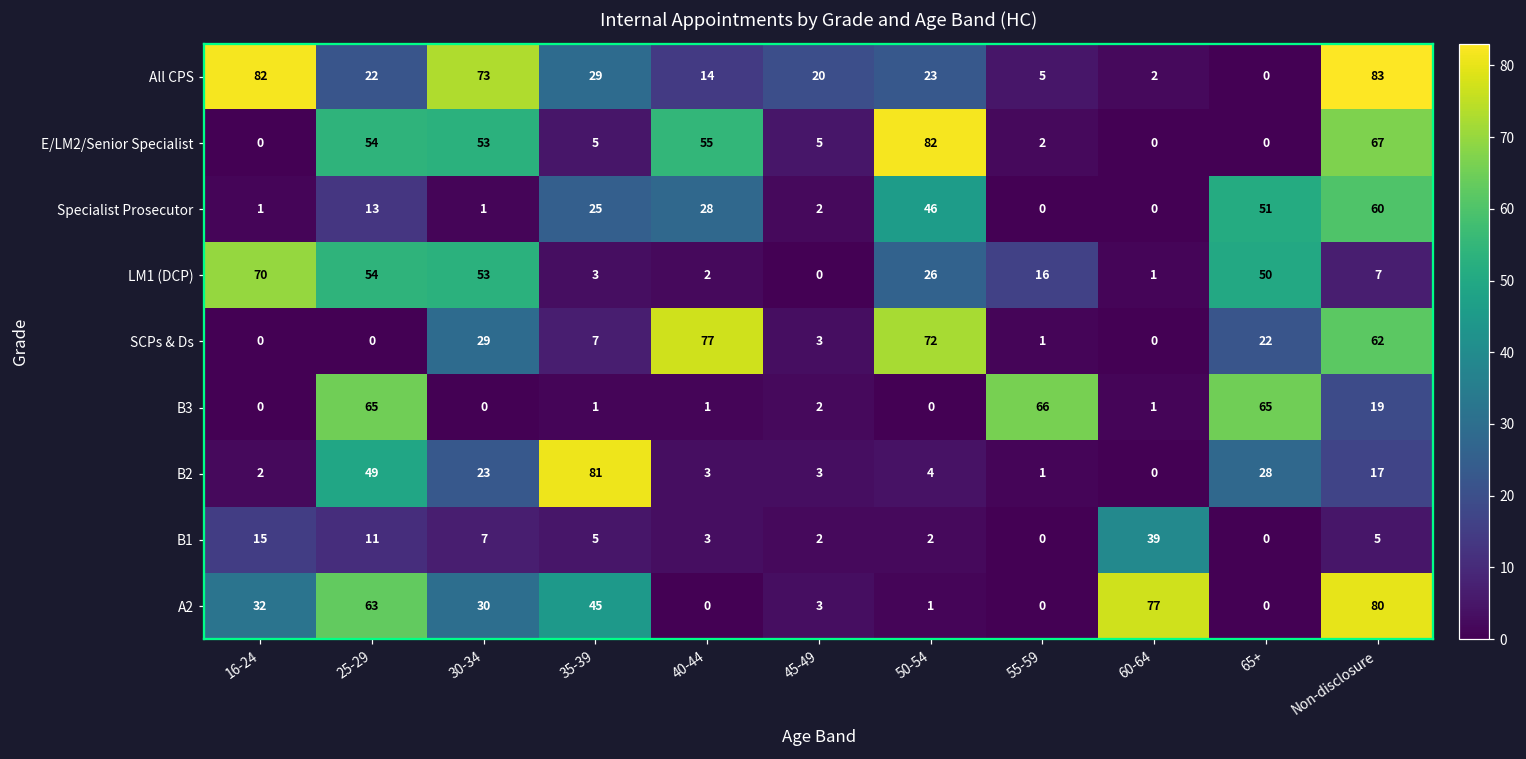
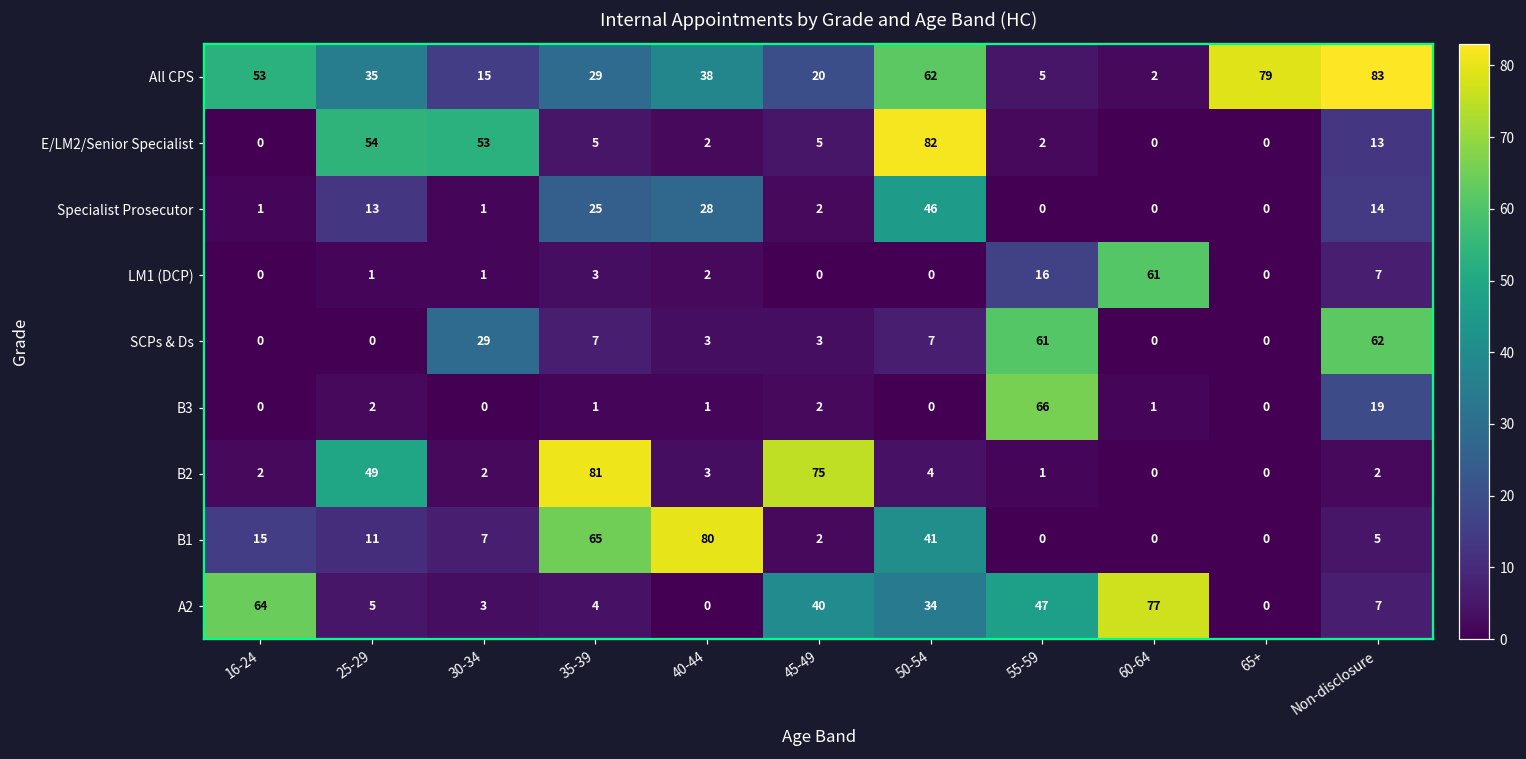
  {
    "All CPS": {
-     "16-24": 82,
-     "25-29": 22,
-     "30-34": 73,
+     "16-24": 53,
+     "25-29": 35,
+     "30-34": 15,
      "35-39": 29,
-     "40-44": 14,
+     "40-44": 38,
      "45-49": 20,
-     "50-54": 23,
+     "50-54": 62,
      "55-59": 5,
      "60-64": 2,
-     "65+": 0,
+     "65+": 79,
      "Non-disclosure": 83
    },
    "E/LM2/Senior Specialist": {
      "16-24": 0,
      "25-29": 54,
      "30-34": 53,
      "35-39": 5,
-     "40-44": 55,
+     "40-44": 2,
      "45-49": 5,
      "50-54": 82,
      "55-59": 2,
      "60-64": 0,
      "65+": 0,
-     "Non-disclosure": 67
+     "Non-disclosure": 13
    },
    "Specialist Prosecutor": {
      "16-24": 1,
      "25-29": 13,
      "30-34": 1,
      "35-39": 25,
      "40-44": 28,
      "45-49": 2,
      "50-54": 46,
      "55-59": 0,
      "60-64": 0,
-     "65+": 51,
-     "Non-disclosure": 60
+     "65+": 0,
+     "Non-disclosure": 14
    },
    "LM1 (DCP)": {
-     "16-24": 70,
-     "25-29": 54,
-     "30-34": 53,
+     "16-24": 0,
+     "25-29": 1,
+     "30-34": 1,
      "35-39": 3,
      "40-44": 2,
      "45-49": 0,
-     "50-54": 26,
+     "50-54": 0,
      "55-59": 16,
-     "60-64": 1,
-     "65+": 50,
+     "60-64": 61,
+     "65+": 0,
      "Non-disclosure": 7
    },
    "SCPs & Ds": {
      "16-24": 0,
      "25-29": 0,
      "30-34": 29,
      "35-39": 7,
-     "40-44": 77,
+     "40-44": 3,
      "45-49": 3,
-     "50-54": 72,
-     "55-59": 1,
+     "50-54": 7,
+     "55-59": 61,
      "60-64": 0,
-     "65+": 22,
+     "65+": 0,
      "Non-disclosure": 62
    },
    "B3": {
      "16-24": 0,
-     "25-29": 65,
+     "25-29": 2,
      "30-34": 0,
      "35-39": 1,
      "40-44": 1,
      "45-49": 2,
      "50-54": 0,
      "55-59": 66,
      "60-64": 1,
-     "65+": 65,
+     "65+": 0,
      "Non-disclosure": 19
    },
    "B2": {
      "16-24": 2,
      "25-29": 49,
-     "30-34": 23,
+     "30-34": 2,
      "35-39": 81,
      "40-44": 3,
-     "45-49": 3,
+     "45-49": 75,
      "50-54": 4,
      "55-59": 1,
      "60-64": 0,
-     "65+": 28,
-     "Non-disclosure": 17
+     "65+": 0,
+     "Non-disclosure": 2
    },
    "B1": {
      "16-24": 15,
      "25-29": 11,
      "30-34": 7,
-     "35-39": 5,
-     "40-44": 3,
+     "35-39": 65,
+     "40-44": 80,
      "45-49": 2,
-     "50-54": 2,
+     "50-54": 41,
      "55-59": 0,
-     "60-64": 39,
+     "60-64": 0,
      "65+": 0,
      "Non-disclosure": 5
    },
    "A2": {
-     "16-24": 32,
-     "25-29": 63,
-     "30-34": 30,
-     "35-39": 45,
+     "16-24": 64,
+     "25-29": 5,
+     "30-34": 3,
+     "35-39": 4,
      "40-44": 0,
-     "45-49": 3,
-     "50-54": 1,
-     "55-59": 0,
+     "45-49": 40,
+     "50-54": 34,
+     "55-59": 47,
      "60-64": 77,
      "65+": 0,
-     "Non-disclosure": 80
+     "Non-disclosure": 7
    }
  }
